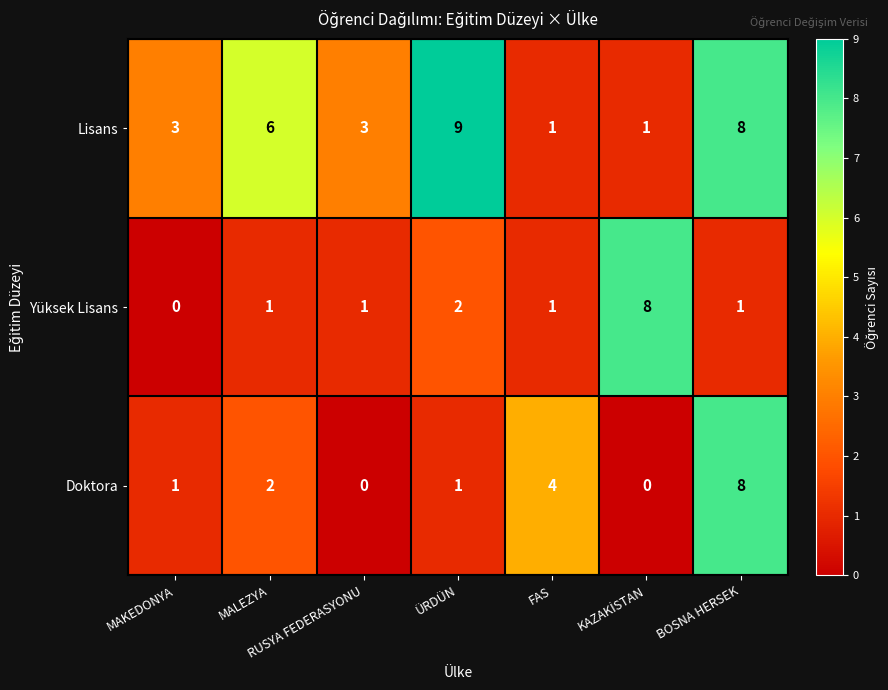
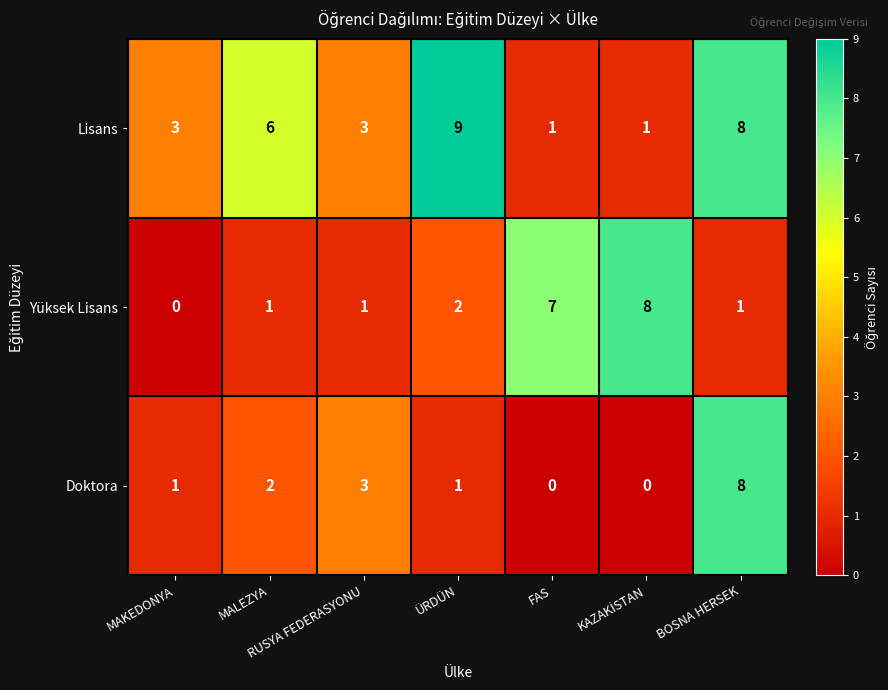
  {
    "Lisans": {
      "MAKEDONYA": 3,
      "MALEZYA": 6,
      "RUSYA FEDERASYONU": 3,
      "ÜRDÜN": 9,
      "FAS": 1,
      "KAZAKİSTAN": 1,
      "BOSNA HERSEK": 8
    },
    "Yüksek Lisans": {
      "MAKEDONYA": 0,
      "MALEZYA": 1,
      "RUSYA FEDERASYONU": 1,
      "ÜRDÜN": 2,
-     "FAS": 1,
+     "FAS": 7,
      "KAZAKİSTAN": 8,
      "BOSNA HERSEK": 1
    },
    "Doktora": {
      "MAKEDONYA": 1,
      "MALEZYA": 2,
-     "RUSYA FEDERASYONU": 0,
+     "RUSYA FEDERASYONU": 3,
      "ÜRDÜN": 1,
-     "FAS": 4,
+     "FAS": 0,
      "KAZAKİSTAN": 0,
      "BOSNA HERSEK": 8
    }
  }
